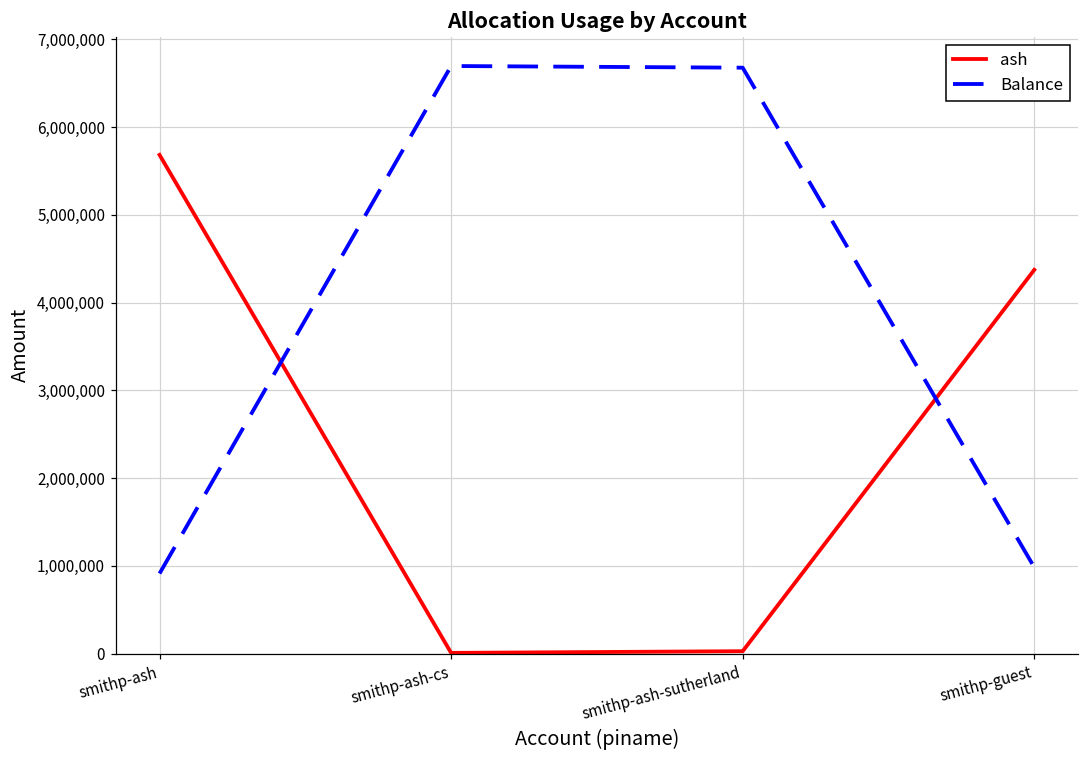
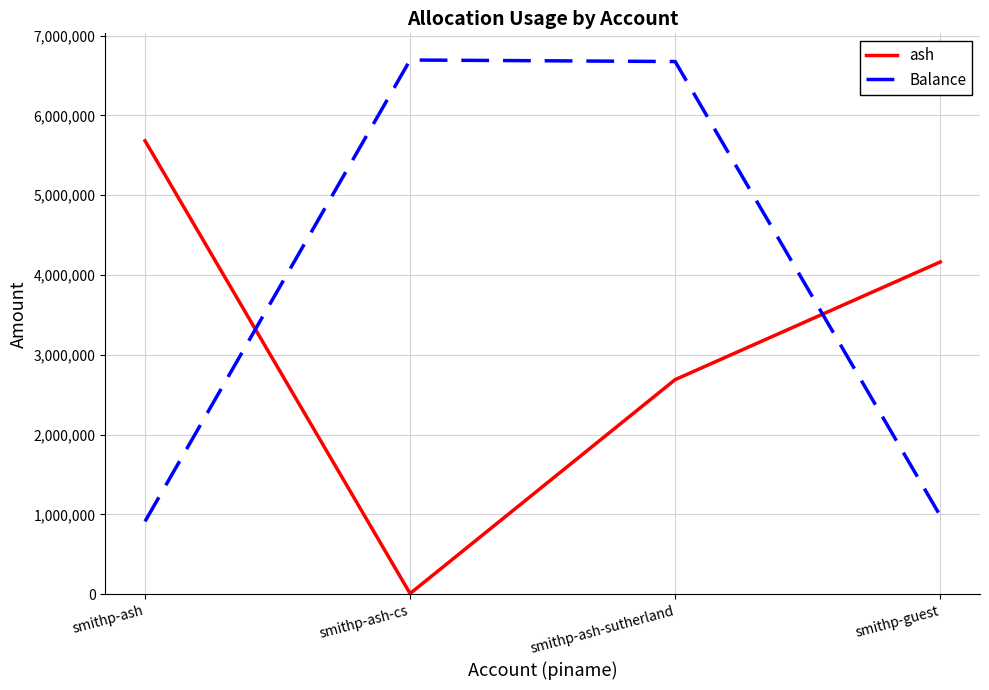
  {
    "ash": {
      "smithp-ash": "5,700,000",
      "smithp-ash-cs": "0",
-     "smithp-ash-sutherland": "0",
-     "smithp-guest": "4,400,000"
+     "smithp-ash-sutherland": "2,700,000",
+     "smithp-guest": "4,200,000"
    },
    "Balance": {
      "smithp-ash": "900,000",
      "smithp-ash-cs": "6,700,000",
      "smithp-ash-sutherland": "6,700,000",
      "smithp-guest": "1,000,000"
    }
  }
